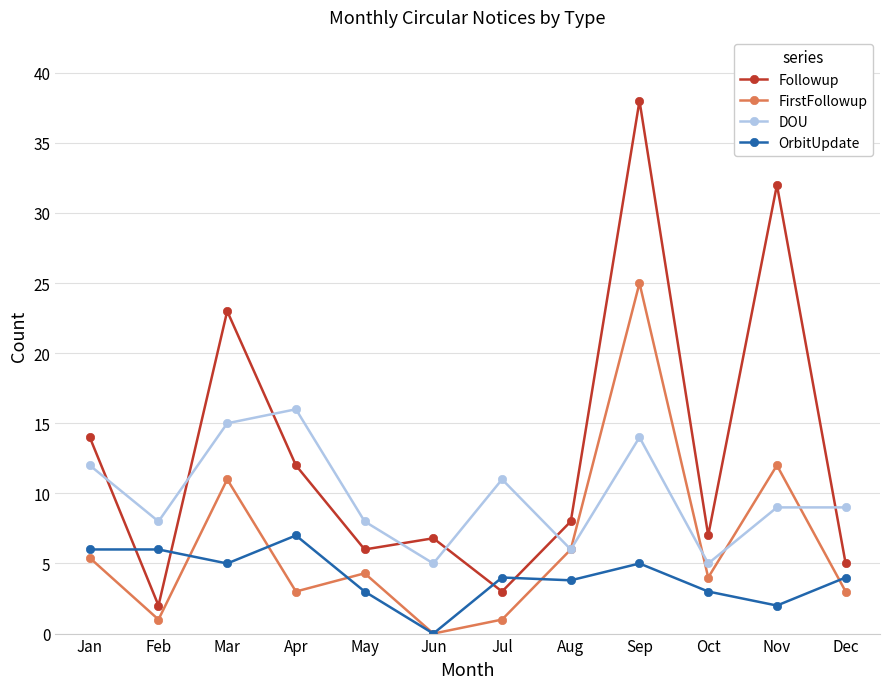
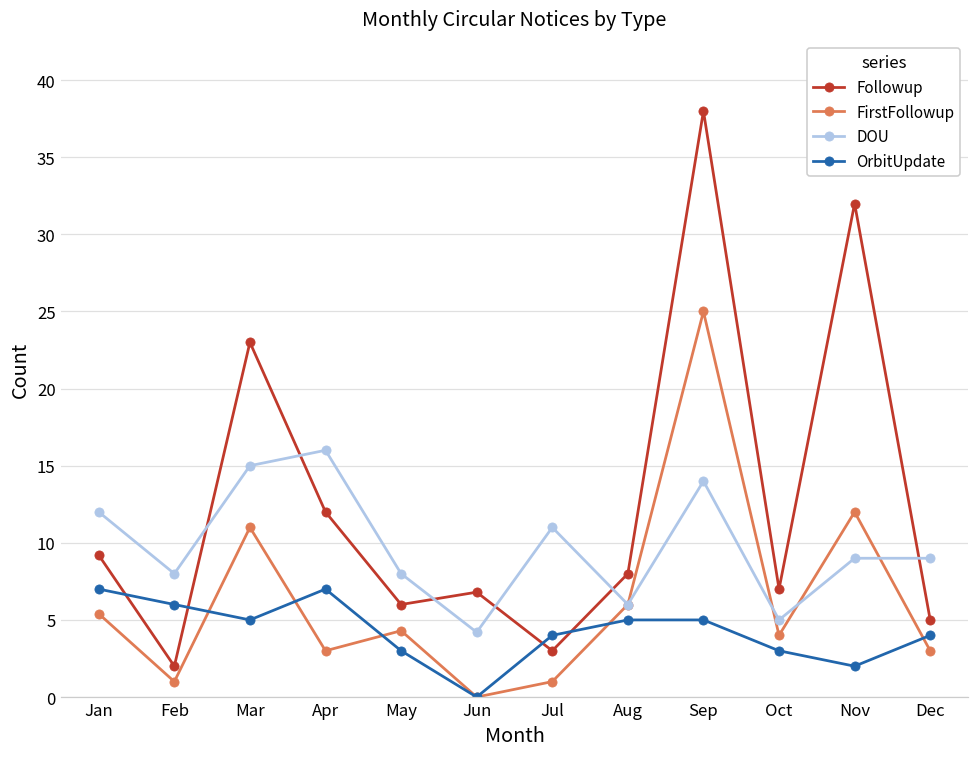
  {
    "Followup": {
-     "Jan": 14.0,
+     "Jan": 9.2,
      "Feb": 2.0,
      "Mar": 23.0,
      "Apr": 12.0,
      "May": 6.0,
      "Jun": 6.8,
      "Jul": 3.0,
      "Aug": 8.0,
      "Sep": 38.0,
      "Oct": 7.0,
      "Nov": 32.0,
      "Dec": 5.0
    },
    "FirstFollowup": {
      "Jan": 5.4,
      "Feb": 1.0,
      "Mar": 11.0,
      "Apr": 3.0,
      "May": 4.3,
      "Jul": 1.0,
      "Sep": 25.0,
      "Oct": 4.0,
      "Nov": 12.0,
      "Dec": 3.0
    },
    "DOU": {
      "Jan": 12.0,
      "Feb": 8.0,
      "Mar": 15.0,
      "Apr": 16.0,
      "May": 8.0,
-     "Jun": 5.0,
+     "Jun": 4.2,
      "Jul": 11.0,
      "Sep": 14.0,
      "Oct": 5.0,
      "Nov": 9.0,
      "Dec": 9.0
    },
    "OrbitUpdate": {
-     "Jan": 6,
+     "Jan": 7,
      "Feb": 6.0,
      "Mar": 5.0,
      "Apr": 7.0,
      "May": 3.0,
      "Jul": 4.0,
-     "Aug": 3.8,
+     "Aug": 5.0,
      "Sep": 5.0,
      "Oct": 3.0,
      "Nov": 2.0,
      "Dec": 4.0
    }
  }
